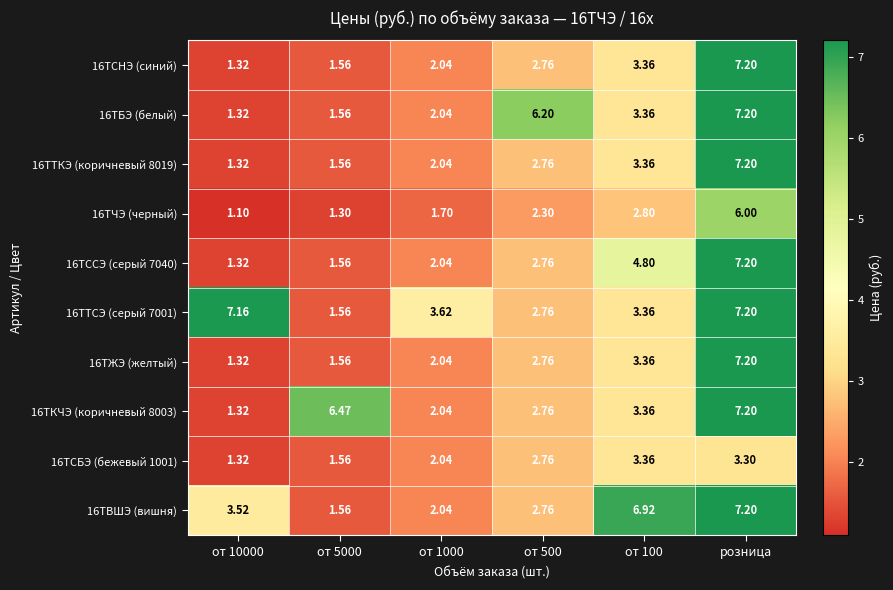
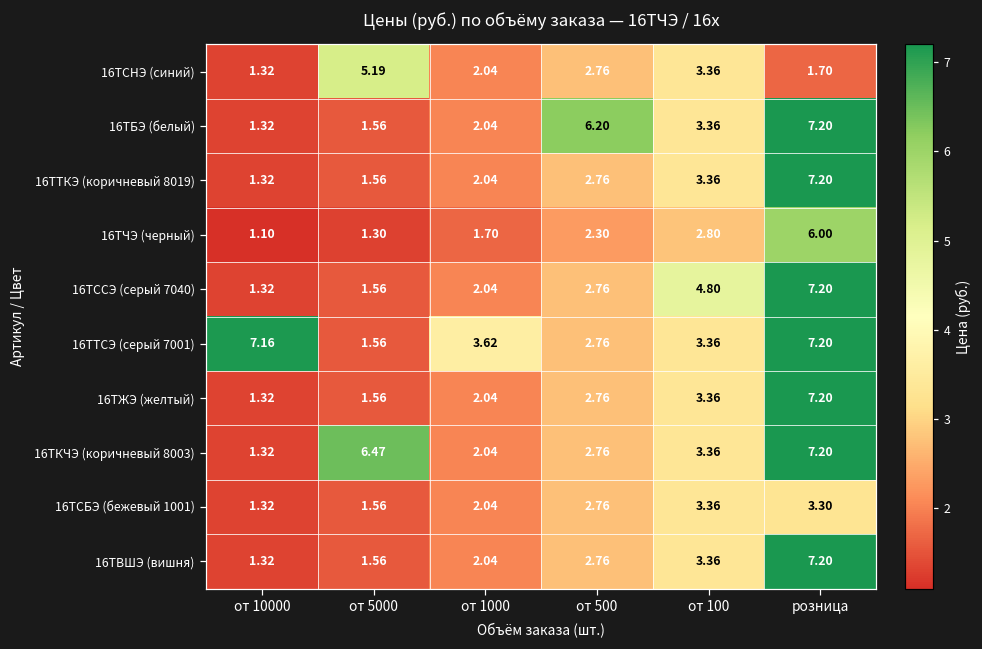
  {
    "16ТСНЭ (синий)": {
      "от 10000": 1.32,
-     "от 5000": 1.56,
+     "от 5000": 5.19,
      "от 1000": 2.04,
      "от 500": 2.76,
      "от 100": 3.36,
-     "розница": 7.20
+     "розница": 1.70
    },
    "16ТБЭ (белый)": {
      "от 10000": 1.32,
      "от 5000": 1.56,
      "от 1000": 2.04,
      "от 500": 6.20,
      "от 100": 3.36,
      "розница": 7.20
    },
    "16ТТКЭ (коричневый 8019)": {
      "от 10000": 1.32,
      "от 5000": 1.56,
      "от 1000": 2.04,
      "от 500": 2.76,
      "от 100": 3.36,
      "розница": 7.20
    },
    "16ТЧЭ (черный)": {
      "от 10000": 1.10,
      "от 5000": 1.30,
      "от 1000": 1.70,
      "от 500": 2.30,
      "от 100": 2.80,
      "розница": 6.00
    },
    "16ТССЭ (серый 7040)": {
      "от 10000": 1.32,
      "от 5000": 1.56,
      "от 1000": 2.04,
      "от 500": 2.76,
      "от 100": 4.80,
      "розница": 7.20
    },
    "16ТТСЭ (серый 7001)": {
      "от 10000": 7.16,
      "от 5000": 1.56,
      "от 1000": 3.62,
      "от 500": 2.76,
      "от 100": 3.36,
      "розница": 7.20
    },
    "16ТЖЭ (желтый)": {
      "от 10000": 1.32,
      "от 5000": 1.56,
      "от 1000": 2.04,
      "от 500": 2.76,
      "от 100": 3.36,
      "розница": 7.20
    },
    "16ТКЧЭ (коричневый 8003)": {
      "от 10000": 1.32,
      "от 5000": 6.47,
      "от 1000": 2.04,
      "от 500": 2.76,
      "от 100": 3.36,
      "розница": 7.20
    },
    "16ТСБЭ (бежевый 1001)": {
      "от 10000": 1.32,
      "от 5000": 1.56,
      "от 1000": 2.04,
      "от 500": 2.76,
      "от 100": 3.36,
      "розница": 3.30
    },
    "16ТВШЭ (вишня)": {
-     "от 10000": 3.52,
+     "от 10000": 1.32,
      "от 5000": 1.56,
      "от 1000": 2.04,
      "от 500": 2.76,
-     "от 100": 6.92,
+     "от 100": 3.36,
      "розница": 7.20
    }
  }
